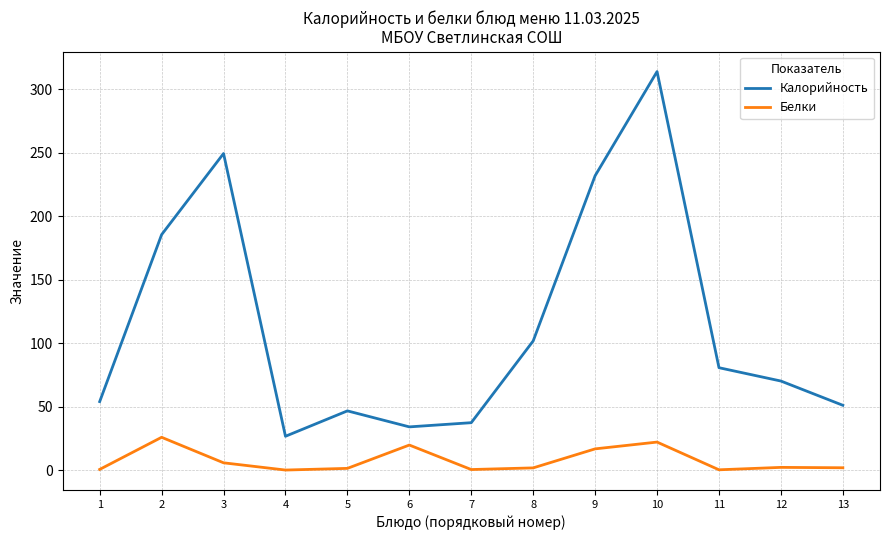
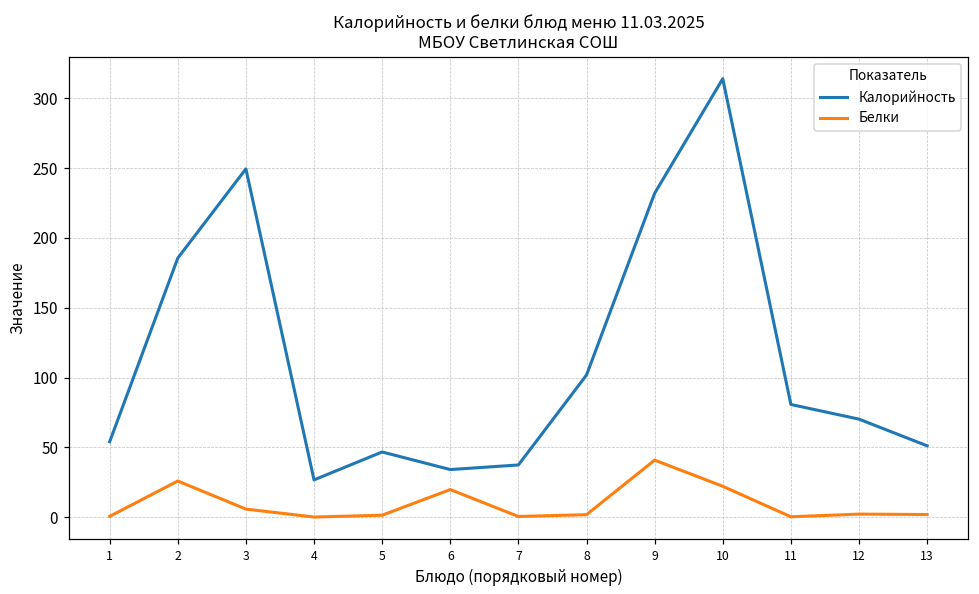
  {
    "Калорийность": {
      "1": 54,
      "2": 186,
      "3": 250,
      "4": 27,
      "5": 47,
      "6": 34,
      "7": 38,
      "8": 102,
      "9": 232,
      "10": 314,
      "11": 81,
      "12": 70,
      "13": 51
    },
    "Белки": {
      "1": 1,
      "2": 26,
      "3": 6,
      "4": 0,
      "5": 2,
      "6": 20,
      "7": 1,
      "8": 2,
-     "9": 17,
+     "9": 41,
      "10": 22,
      "11": 0,
      "12": 2,
      "13": 2
    }
  }
